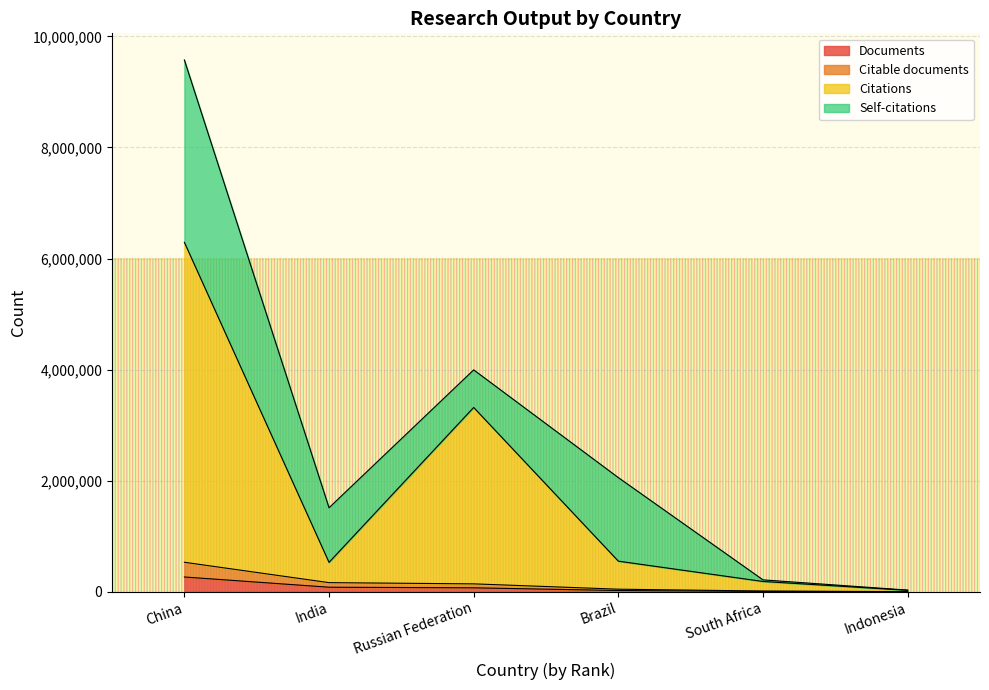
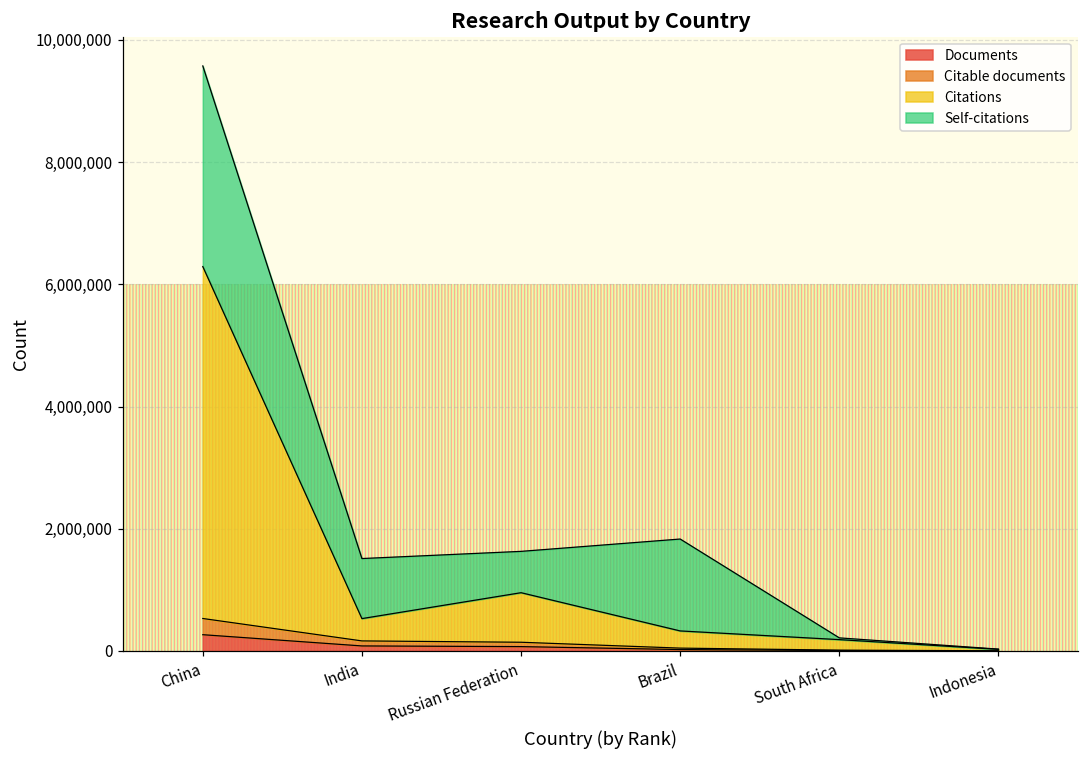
  {
    "Citations": {
      "China": "5,800,000",
      "India": "400,000",
-     "Russian Federation": "3,200,000",
-     "Brazil": "500,000"
+     "Russian Federation": "800,000",
+     "Brazil": "300,000"
    },
    "Self-citations": {
      "China": "3,300,000",
      "India": "1,000,000",
      "Russian Federation": "700,000",
      "Brazil": "1,500,000"
    }
  }
